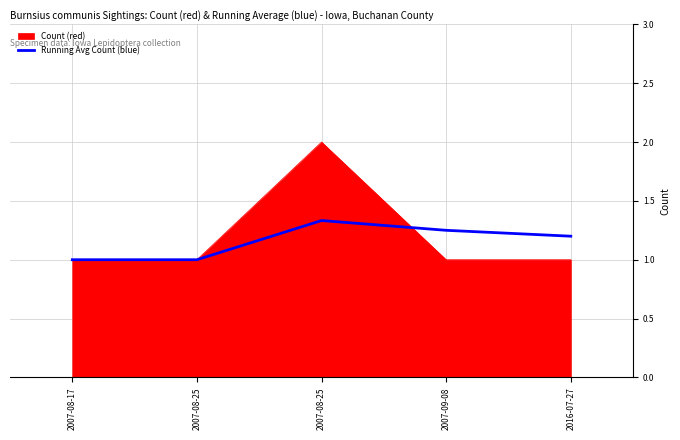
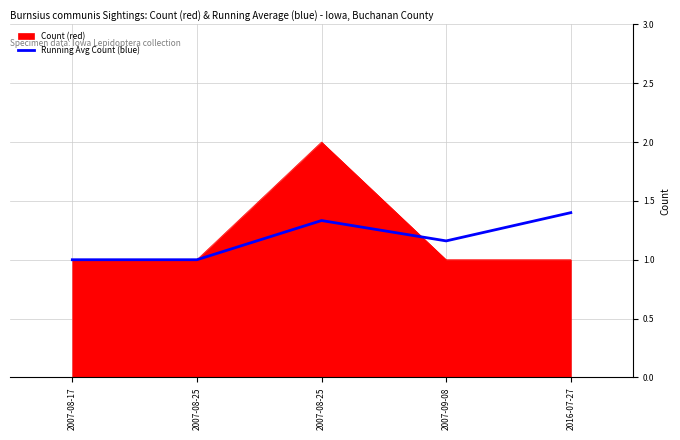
  {
    "Count (red)": {
      "2007-09-08": 1.00,
      "2016-07-27": 1.00
    },
    "Running Avg Count (blue)": {
-     "2007-09-08": 1.25,
-     "2016-07-27": 1.2
+     "2007-09-08": 1.16,
+     "2016-07-27": 1.4
    }
  }
